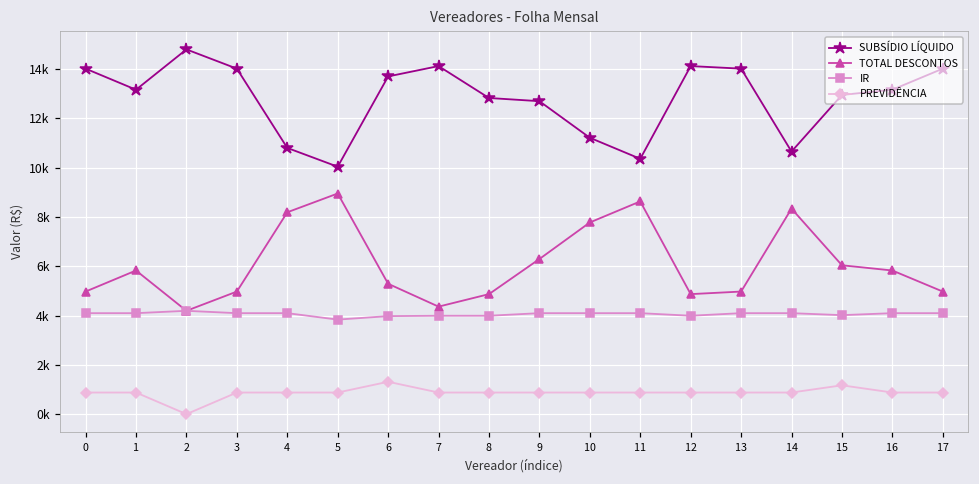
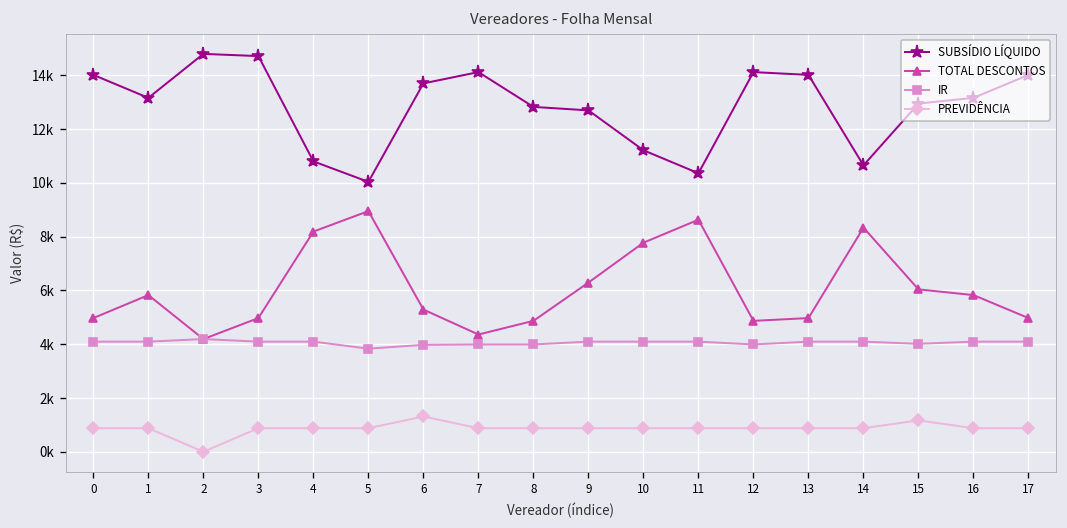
  {
    "SUBSÍDIO LÍQUIDO": {
      "0": 14000,
      "1": 13200,
      "2": 14800,
-     "3": 14000,
+     "3": 14700,
      "4": 10800,
      "5": 10000,
      "6": 13700,
      "7": 14100,
      "8": 12800,
      "9": 12700,
      "10": 11200,
      "11": 10400,
      "12": 14100,
      "13": 14000,
      "14": 10700
    },
    "TOTAL DESCONTOS": {
      "0": 5000,
      "1": 5800,
      "3": 5000,
      "4": 8200,
      "5": 9000,
      "6": 5300,
      "7": 4400,
      "8": 4900,
      "9": 6300,
      "10": 7800,
      "11": 8600,
      "12": 4900,
      "13": 5000,
      "14": 8300,
      "15": 6000,
      "16": 5800,
      "17": 5000
    }
  }
